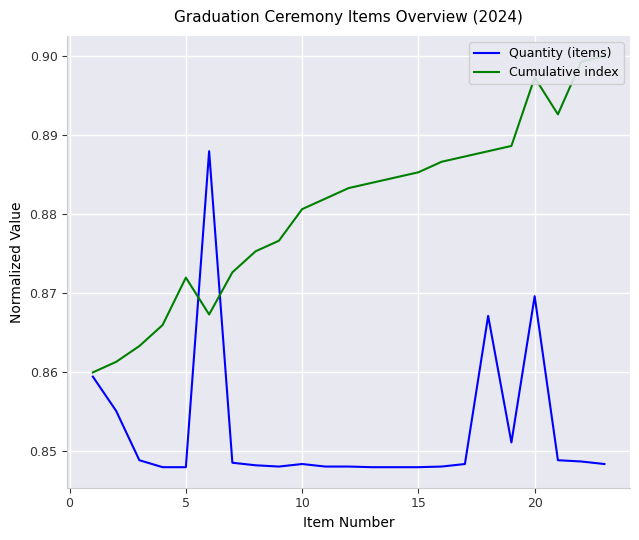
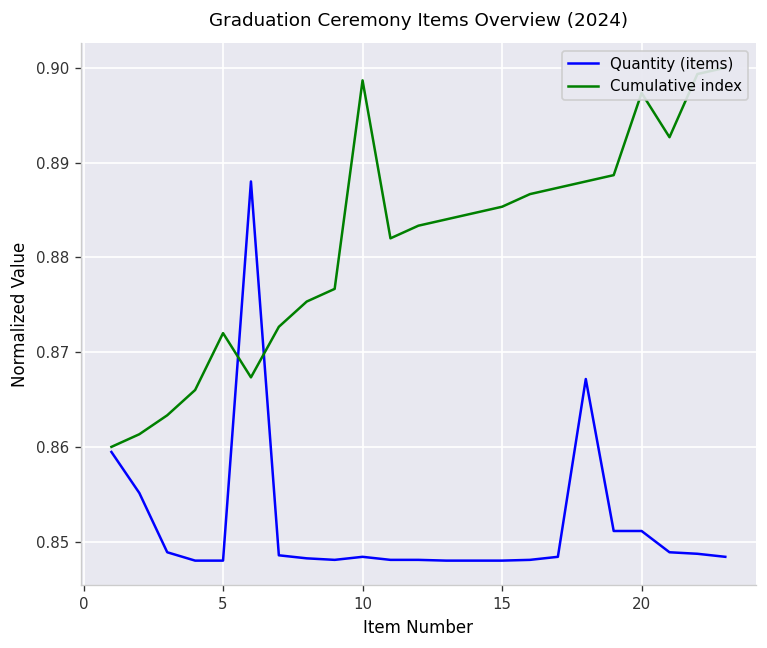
  {
    "Quantity (items)": {
      "5": 0.848,
      "10": 0.848,
      "15": 0.848,
-     "20": 0.870
+     "20": 0.851
    },
    "Cumulative index": {
      "5": 0.872,
-     "10": 0.881,
+     "10": 0.899,
      "15": 0.885
    }
  }
